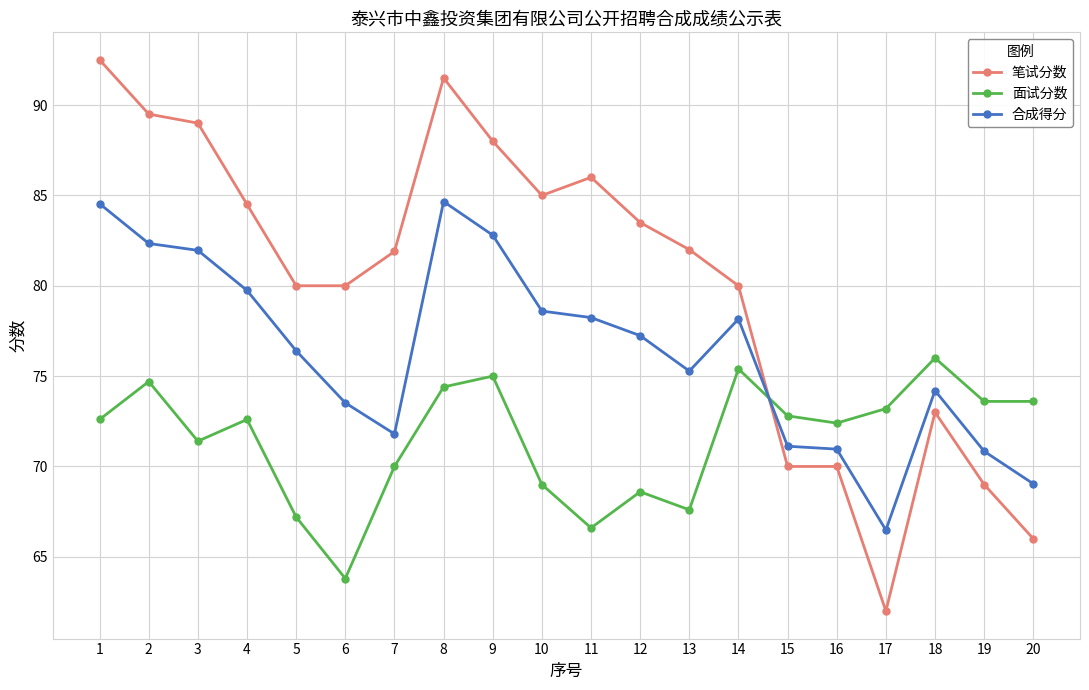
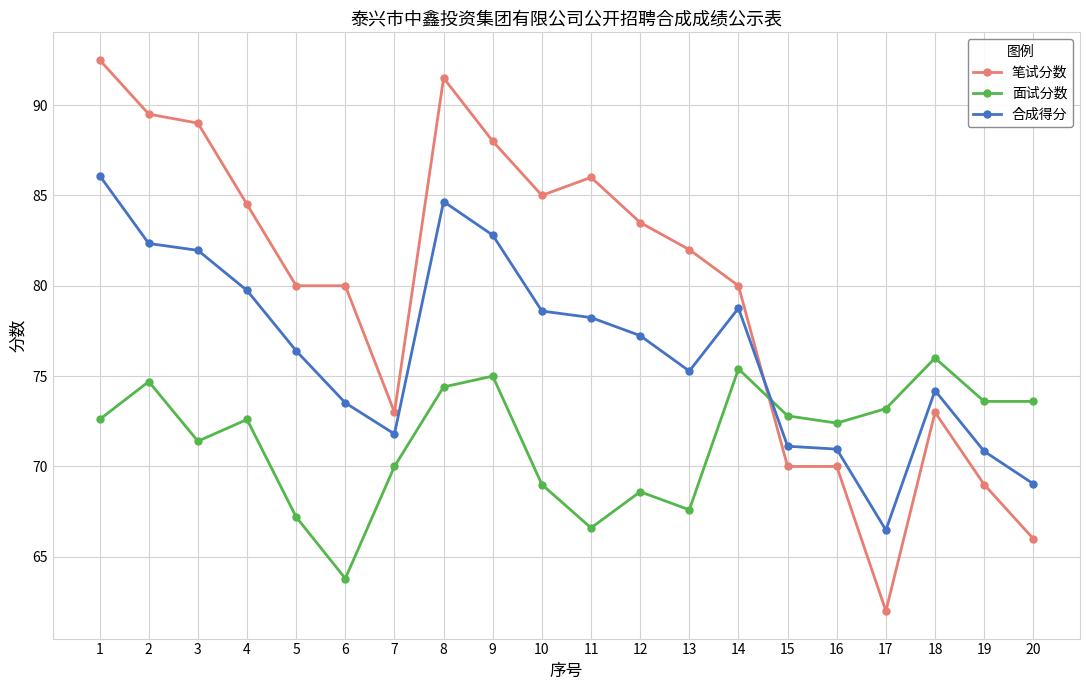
  {
    "笔试分数": {
      "1": 92.5,
      "2": 89.5,
      "3": 89.0,
      "4": 84.5,
      "5": 80.0,
      "6": 80.0,
-     "7": 81.9,
+     "7": 73.0,
      "8": 91.5,
      "9": 88.0,
      "10": 85.0,
      "11": 86.0,
      "12": 83.5,
      "13": 82.0,
      "14": 80.0,
      "15": 70.0,
      "16": 70.0,
      "17": 62.0,
      "18": 73.0,
      "19": 69.0,
      "20": 66.0
    },
    "面试分数": {
      "1": 72.6,
      "2": 74.7,
      "3": 71.4,
      "4": 72.6,
      "5": 67.2,
      "6": 63.8,
      "7": 70.0,
      "8": 74.4,
      "9": 75.0,
      "10": 69.0,
      "11": 66.6,
      "12": 68.6,
      "13": 67.6,
      "14": 75.4,
      "15": 72.8,
      "16": 72.4,
      "17": 73.2,
      "18": 76.0,
      "19": 73.6,
      "20": 73.6
    },
    "合成得分": {
-     "1": 84.5,
+     "1": 86.1,
      "2": 82.3,
      "3": 82.0,
      "4": 79.7,
      "5": 76.4,
      "6": 73.5,
      "7": 71.8,
      "8": 84.7,
      "9": 82.8,
      "10": 78.6,
      "11": 78.2,
      "12": 77.2,
      "13": 75.3,
-     "14": 78.2,
+     "14": 78.8,
      "15": 71.1,
      "16": 71.0,
      "17": 66.5,
      "18": 74.2,
      "19": 70.8,
      "20": 69.0
    }
  }
